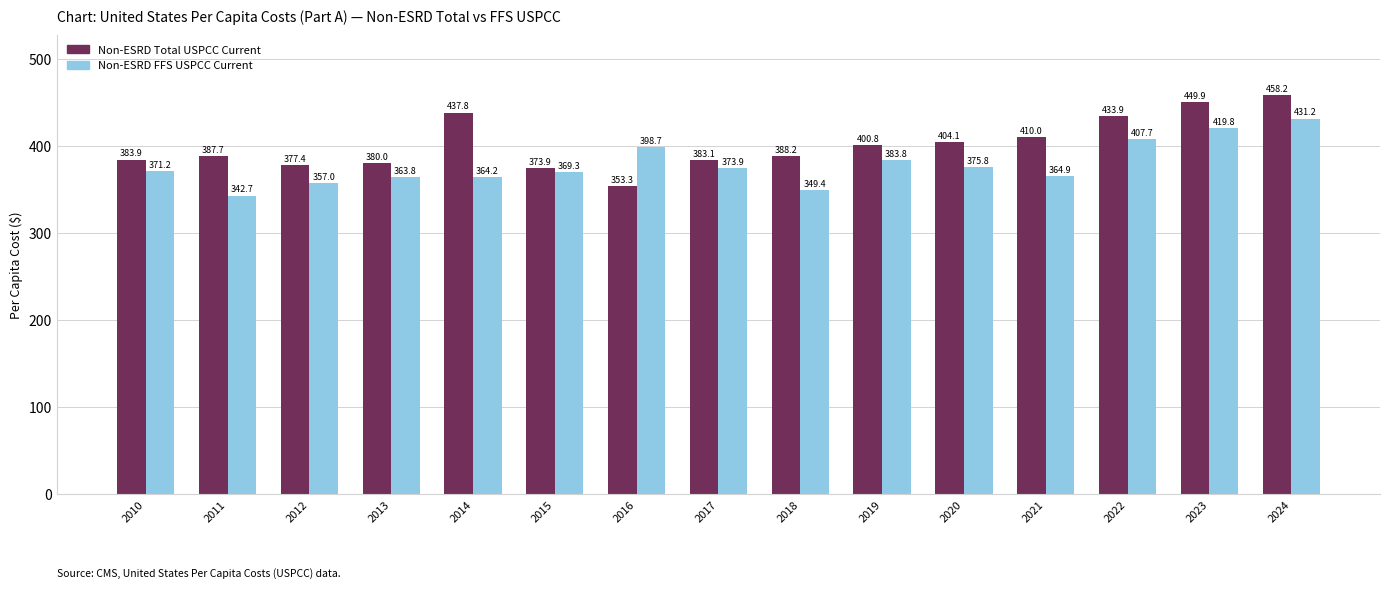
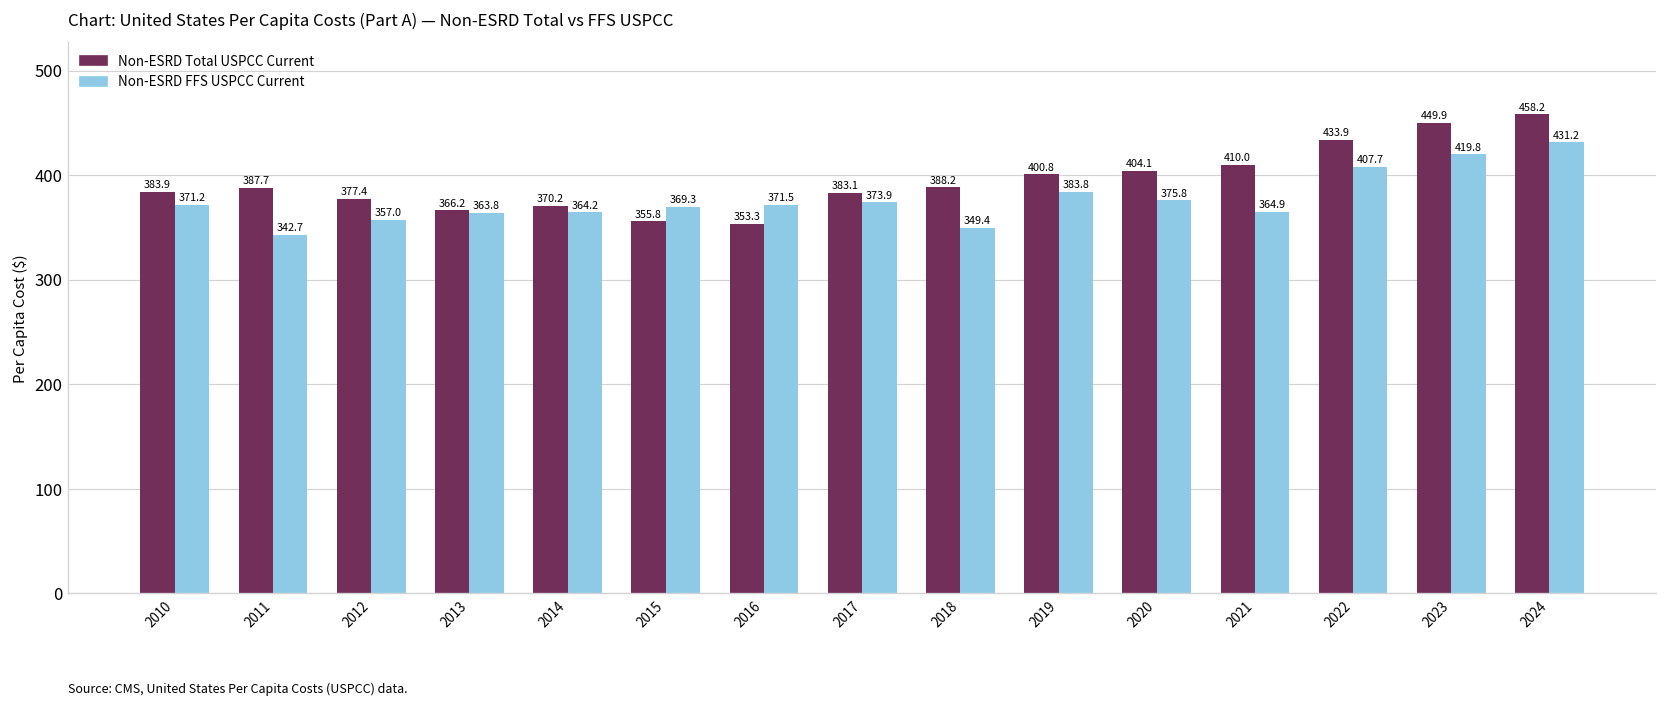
  {
    "Non-ESRD Total USPCC Current": {
      "2010": 383.9,
      "2011": 387.7,
      "2012": 377.4,
-     "2013": 380.0,
-     "2014": 437.8,
-     "2015": 373.9,
+     "2013": 366.2,
+     "2014": 370.2,
+     "2015": 355.8,
      "2016": 353.3,
      "2017": 383.1,
      "2018": 388.2,
      "2019": 400.8,
      "2020": 404.1,
      "2021": 410.0,
      "2022": 433.9,
      "2023": 449.9,
      "2024": 458.2
    },
    "Non-ESRD FFS USPCC Current": {
      "2010": 371.2,
      "2011": 342.7,
      "2012": 357.0,
      "2013": 363.8,
      "2014": 364.2,
      "2015": 369.3,
-     "2016": 398.7,
+     "2016": 371.5,
      "2017": 373.9,
      "2018": 349.4,
      "2019": 383.8,
      "2020": 375.8,
      "2021": 364.9,
      "2022": 407.7,
      "2023": 419.8,
      "2024": 431.2
    }
  }
